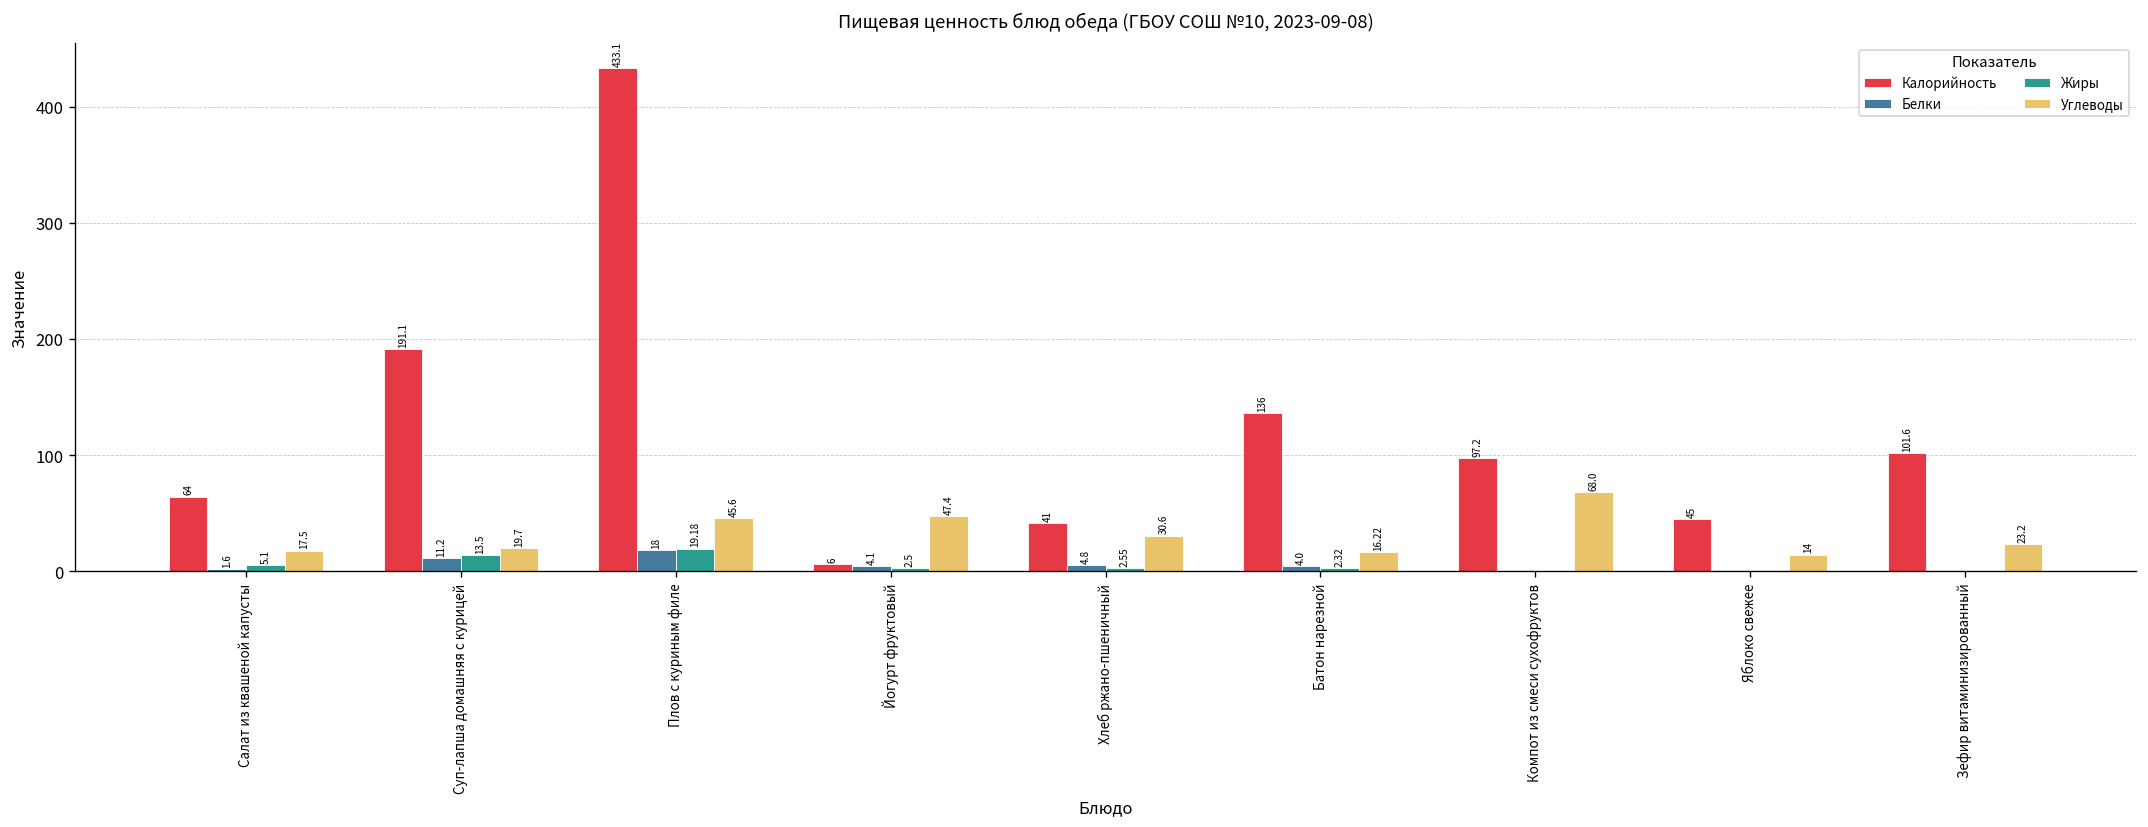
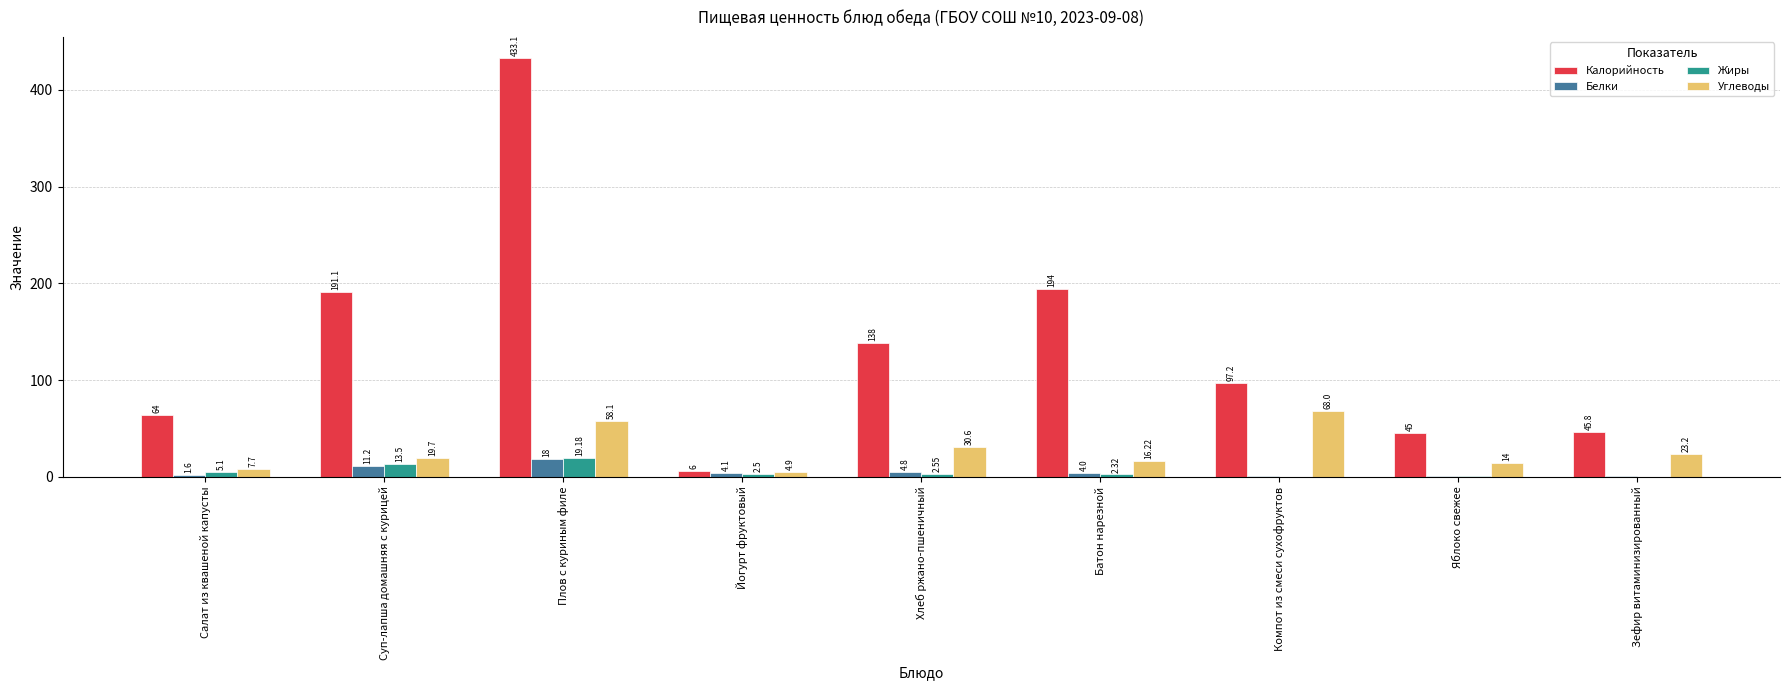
  {
    "Калорийность": {
      "Салат из квашеной капусты": 64,
      "Суп-лапша домашняя с курицей": 191.1,
      "Плов с куриным филе": 433.1,
      "Йогурт фруктовый": 6,
-     "Хлеб ржано-пшеничный": 41,
-     "Батон нарезной": 136,
+     "Хлеб ржано-пшеничный": 138,
+     "Батон нарезной": 194,
      "Компот из смеси сухофруктов": 97.2,
      "Яблоко свежее": 45,
-     "Зефир витаминизированный": 101.6
+     "Зефир витаминизированный": 45.8
    },
    "Углеводы": {
-     "Салат из квашеной капусты": 17.5,
+     "Салат из квашеной капусты": 7.7,
      "Суп-лапша домашняя с курицей": 19.7,
-     "Плов с куриным филе": 45.6,
-     "Йогурт фруктовый": 47.4,
+     "Плов с куриным филе": 58.1,
+     "Йогурт фруктовый": 4.9,
      "Хлеб ржано-пшеничный": 30.6,
      "Батон нарезной": 16.22,
      "Компот из смеси сухофруктов": 68.0,
      "Яблоко свежее": 14,
      "Зефир витаминизированный": 23.2
    }
  }
